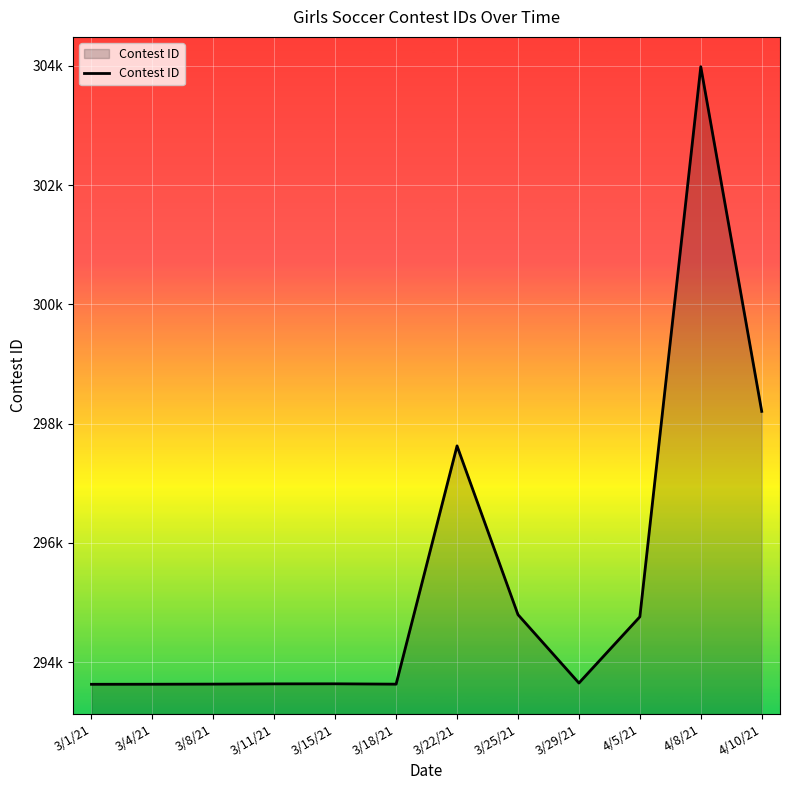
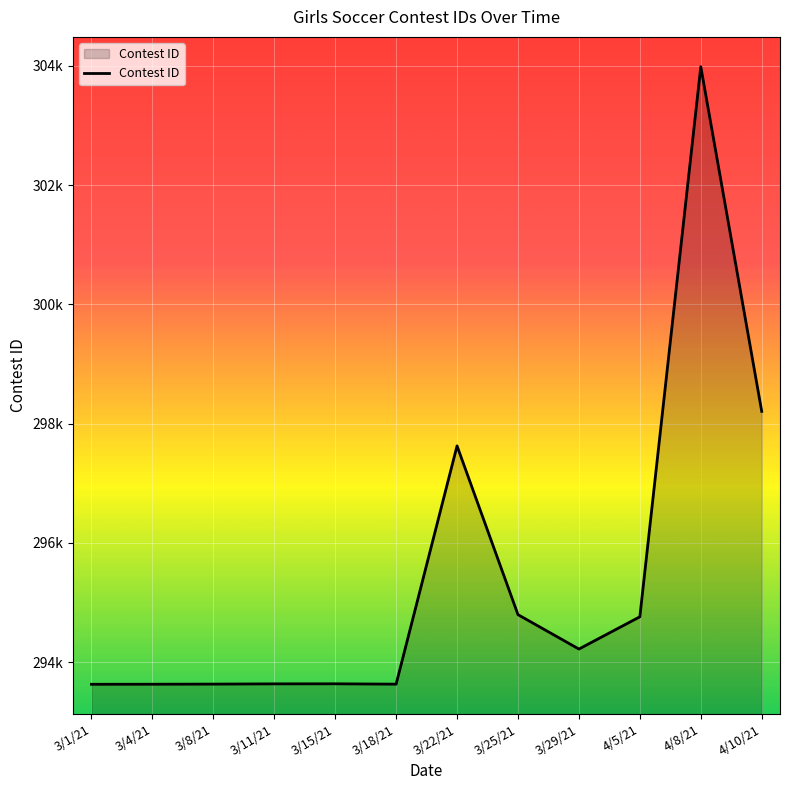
  {
    "3/1/21": 293600,
    "3/4/21": 293600,
    "3/8/21": 293600,
    "3/11/21": 293600,
    "3/15/21": 293600,
    "3/18/21": 293600,
    "3/22/21": 297600,
    "3/25/21": 294800,
-   "3/29/21": 293600,
+   "3/29/21": 294200,
    "4/5/21": 294800,
    "4/8/21": 304000,
    "4/10/21": 298200
  }
